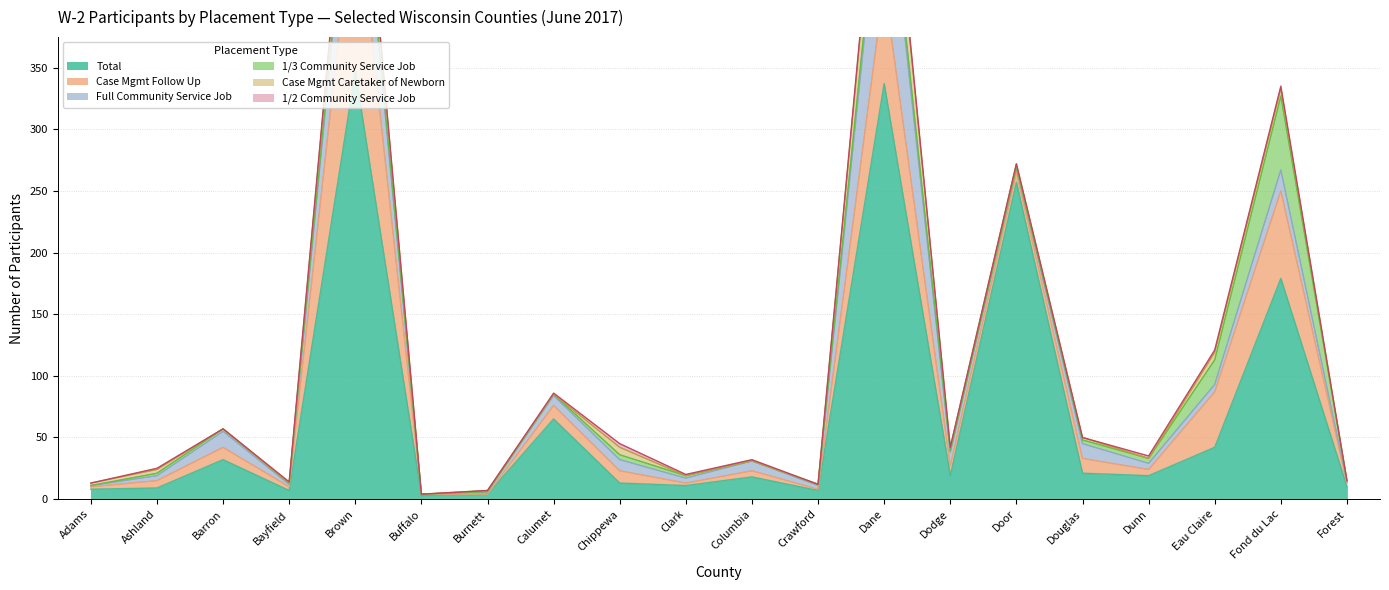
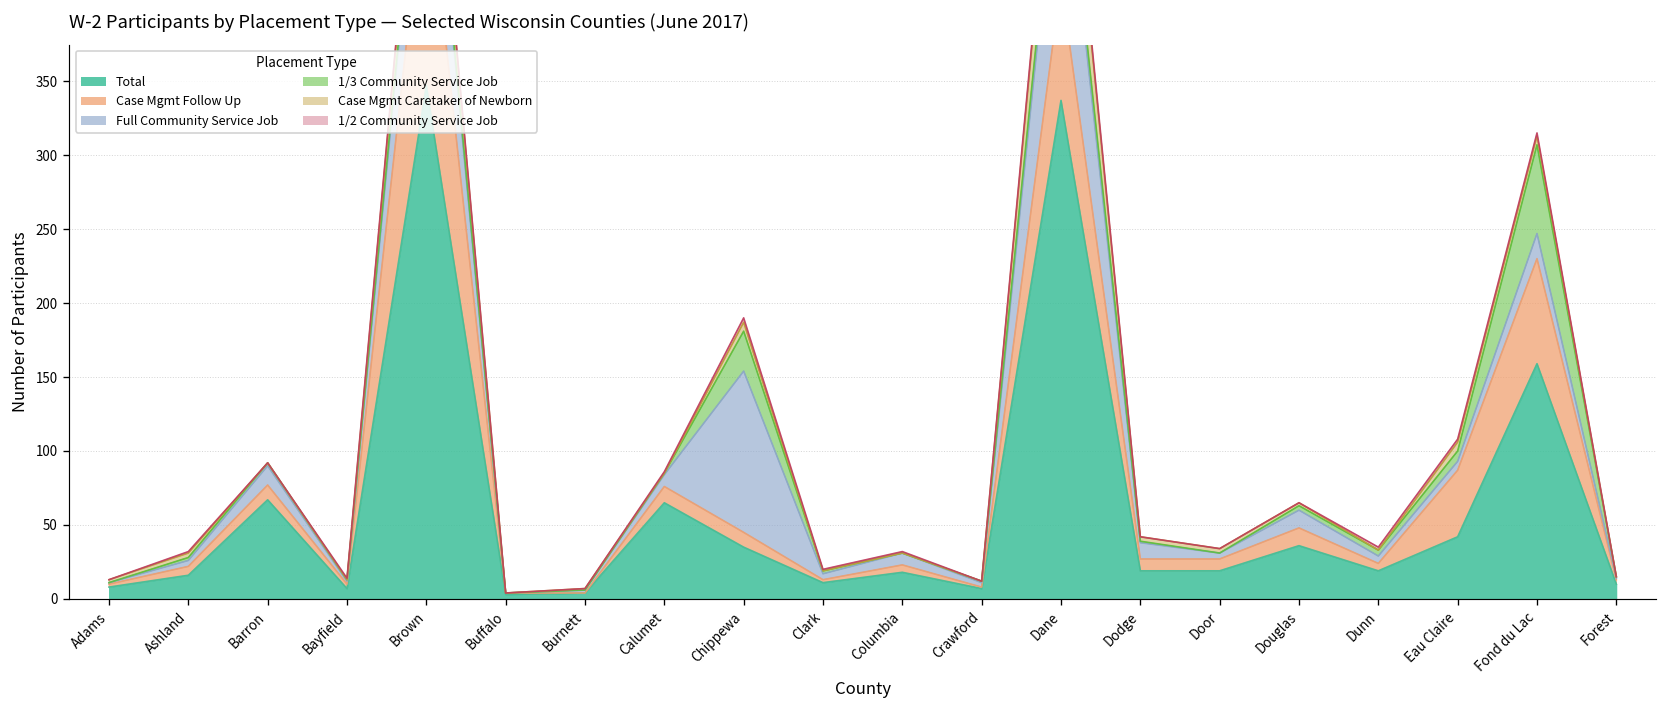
  {
    "Total": {
-     "Ashland": 9,
-     "Barron": 32,
+     "Ashland": 16,
+     "Barron": 67,
      "Bayfield": 7,
      "Calumet": 65,
-     "Chippewa": 13,
+     "Chippewa": 35,
      "Columbia": 18,
      "Dane": 337,
      "Dodge": 19,
-     "Door": 257,
-     "Douglas": 21,
+     "Door": 19,
+     "Douglas": 36,
      "Dunn": 19,
      "Eau Claire": 42,
-     "Fond du Lac": 179,
+     "Fond du Lac": 159,
      "Forest": 10
    },
    "Full Community Service Job": {
-     "Chippewa": 9,
+     "Chippewa": 109,
      "Douglas": 12,
      "Dunn": 5,
      "Eau Claire": 6,
      "Fond du Lac": 17
    },
    "1/3 Community Service Job": {
-     "Chippewa": 4,
-     "Eau Claire": 20,
+     "Chippewa": 27,
+     "Eau Claire": 7,
      "Fond du Lac": 60
    },
    "1/2 Community Service Job": {
      "Chippewa": 3
    }
  }
